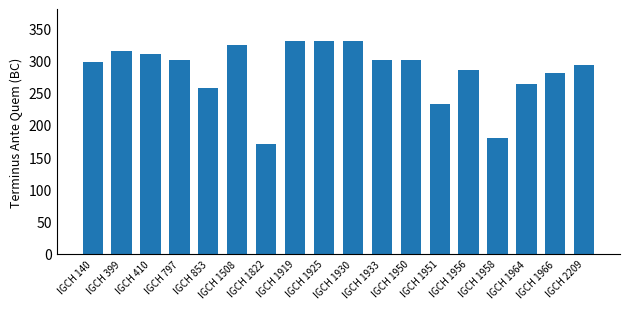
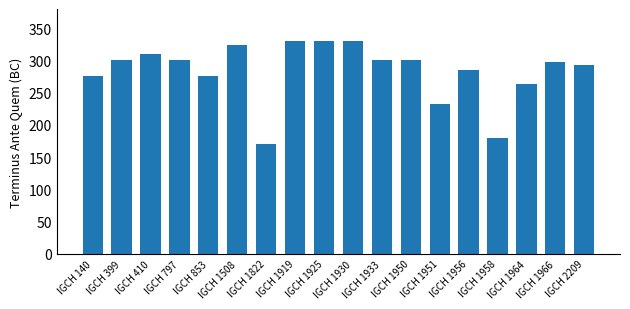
  {
-   "IGCH 140": 300,
-   "IGCH 399": 320,
+   "IGCH 140": 280,
+   "IGCH 399": 300,
    "IGCH 410": 310,
    "IGCH 797": 300,
-   "IGCH 853": 260,
+   "IGCH 853": 280,
    "IGCH 1508": 320,
    "IGCH 1822": 170,
    "IGCH 1919": 330,
    "IGCH 1925": 330,
    "IGCH 1930": 330,
    "IGCH 1933": 300,
    "IGCH 1950": 300,
    "IGCH 1951": 230,
    "IGCH 1956": 290,
    "IGCH 1958": 180,
    "IGCH 1964": 260,
-   "IGCH 1966": 280,
+   "IGCH 1966": 300,
    "IGCH 2209": 290
  }
